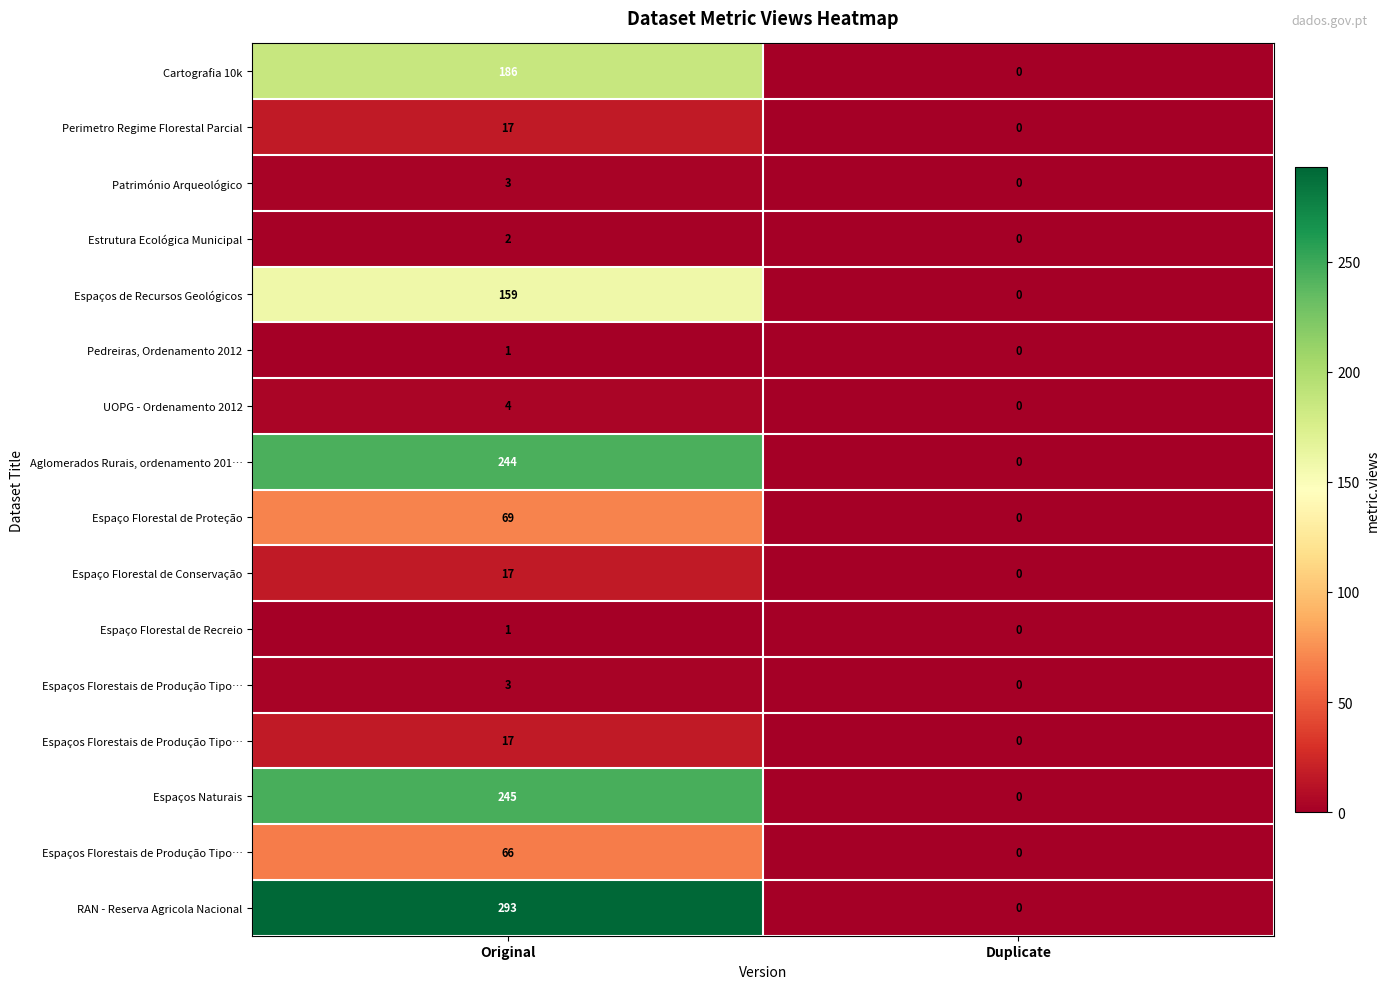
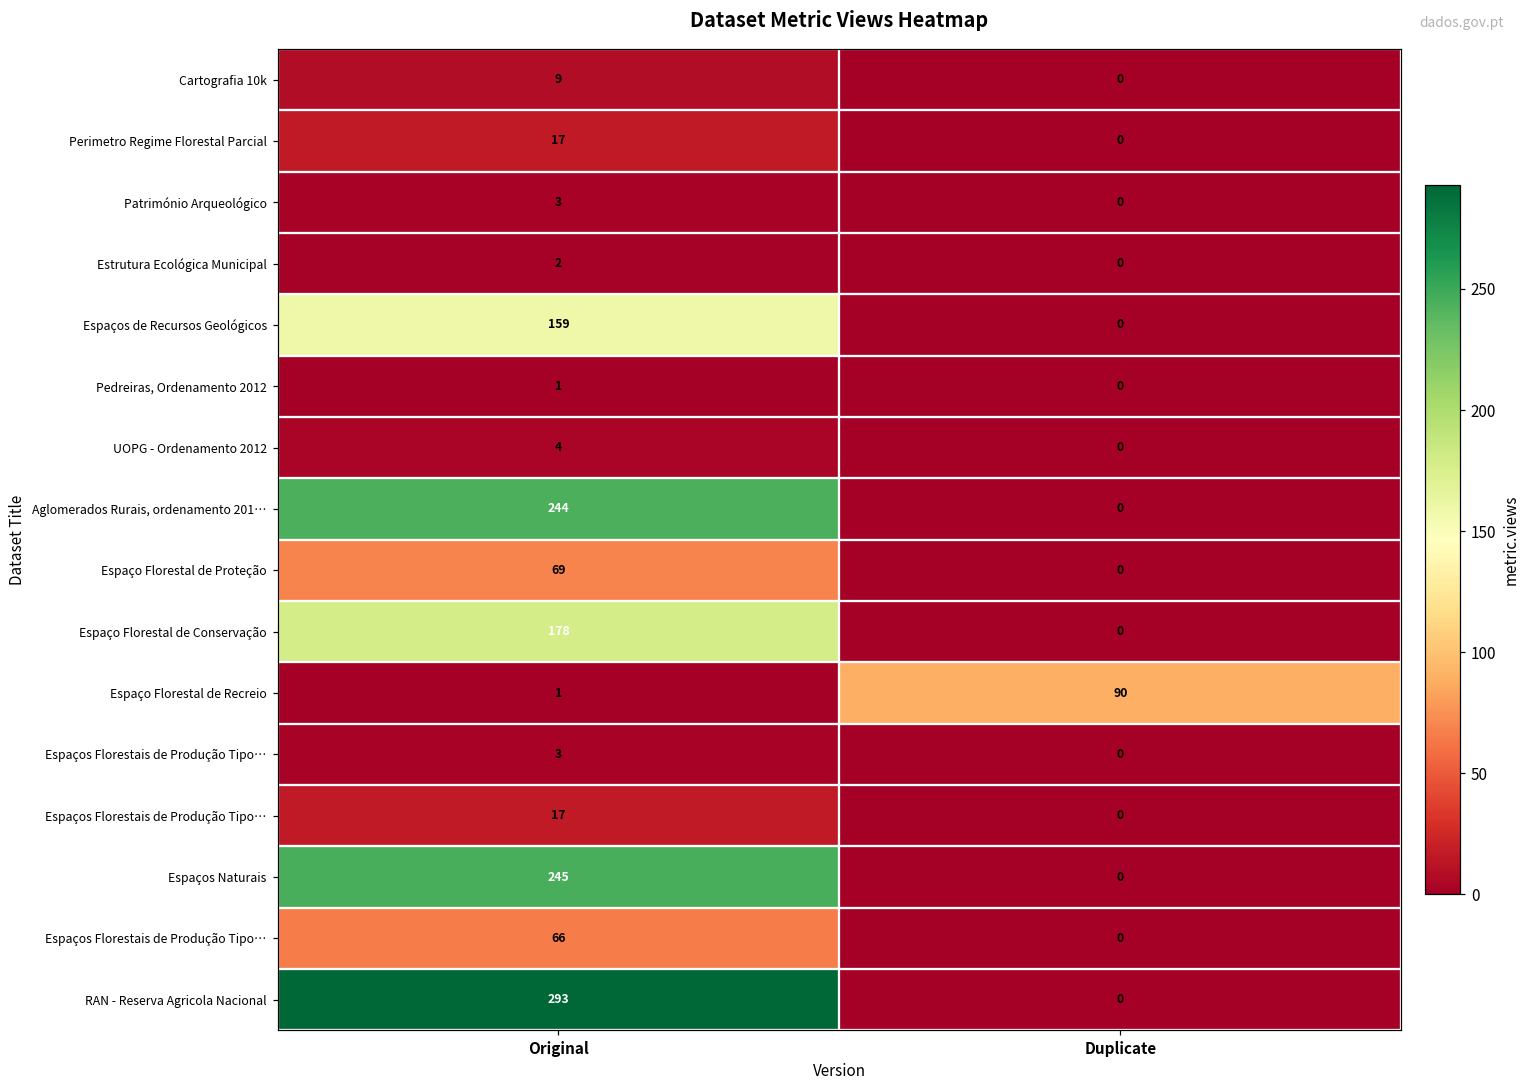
  {
    "Cartografia 10k": {
-     "Original": 186,
+     "Original": 9,
      "Duplicate": 0
    },
    "Perimetro Regime Florestal Parcial": {
      "Original": 17,
      "Duplicate": 0
    },
    "Património Arqueológico": {
      "Original": 3,
      "Duplicate": 0
    },
    "Estrutura Ecológica Municipal": {
      "Original": 2,
      "Duplicate": 0
    },
    "Espaços de Recursos Geológicos": {
      "Original": 159,
      "Duplicate": 0
    },
    "Pedreiras, Ordenamento 2012": {
      "Original": 1,
      "Duplicate": 0
    },
    "UOPG - Ordenamento 2012": {
      "Original": 4,
      "Duplicate": 0
    },
    "Aglomerados Rurais, ordenamento 201…": {
      "Original": 244,
      "Duplicate": 0
    },
    "Espaço Florestal de Proteção": {
      "Original": 69,
      "Duplicate": 0
    },
    "Espaço Florestal de Conservação": {
-     "Original": 17,
+     "Original": 178,
      "Duplicate": 0
    },
    "Espaço Florestal de Recreio": {
      "Original": 1,
-     "Duplicate": 0
+     "Duplicate": 90
    },
    "Espaços Naturais": {
      "Original": 245,
      "Duplicate": 0
    },
    "RAN - Reserva Agricola Nacional": {
      "Original": 293,
      "Duplicate": 0
    }
  }
